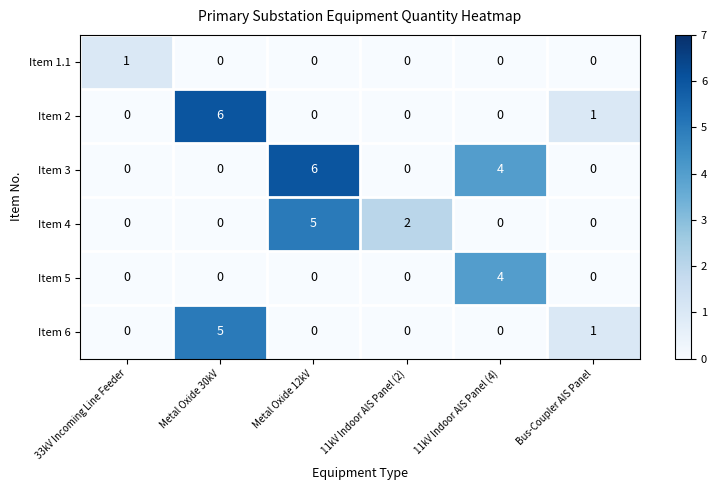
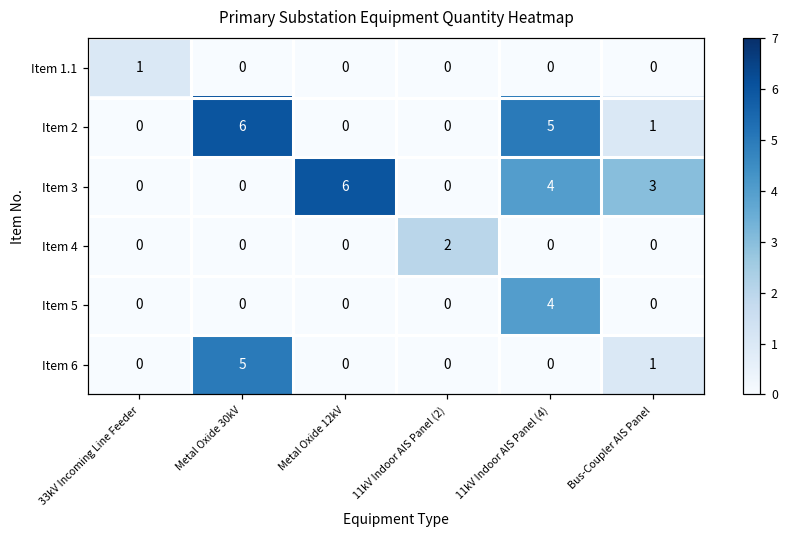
  {
    "Item 1.1": {
      "33kV Incoming Line Feeder": 1,
      "Metal Oxide 30kV": 0,
      "Metal Oxide 12kV": 0,
      "11kV Indoor AIS Panel (2)": 0,
      "11kV Indoor AIS Panel (4)": 0,
      "Bus-Coupler AIS Panel": 0
    },
    "Item 2": {
      "33kV Incoming Line Feeder": 0,
      "Metal Oxide 30kV": 6,
      "Metal Oxide 12kV": 0,
      "11kV Indoor AIS Panel (2)": 0,
-     "11kV Indoor AIS Panel (4)": 0,
+     "11kV Indoor AIS Panel (4)": 5,
      "Bus-Coupler AIS Panel": 1
    },
    "Item 3": {
      "33kV Incoming Line Feeder": 0,
      "Metal Oxide 30kV": 0,
      "Metal Oxide 12kV": 6,
      "11kV Indoor AIS Panel (2)": 0,
      "11kV Indoor AIS Panel (4)": 4,
-     "Bus-Coupler AIS Panel": 0
+     "Bus-Coupler AIS Panel": 3
    },
    "Item 4": {
      "33kV Incoming Line Feeder": 0,
      "Metal Oxide 30kV": 0,
-     "Metal Oxide 12kV": 5,
+     "Metal Oxide 12kV": 0,
      "11kV Indoor AIS Panel (2)": 2,
      "11kV Indoor AIS Panel (4)": 0,
      "Bus-Coupler AIS Panel": 0
    },
    "Item 5": {
      "33kV Incoming Line Feeder": 0,
      "Metal Oxide 30kV": 0,
      "Metal Oxide 12kV": 0,
      "11kV Indoor AIS Panel (2)": 0,
      "11kV Indoor AIS Panel (4)": 4,
      "Bus-Coupler AIS Panel": 0
    },
    "Item 6": {
      "33kV Incoming Line Feeder": 0,
      "Metal Oxide 30kV": 5,
      "Metal Oxide 12kV": 0,
      "11kV Indoor AIS Panel (2)": 0,
      "11kV Indoor AIS Panel (4)": 0,
      "Bus-Coupler AIS Panel": 1
    }
  }
